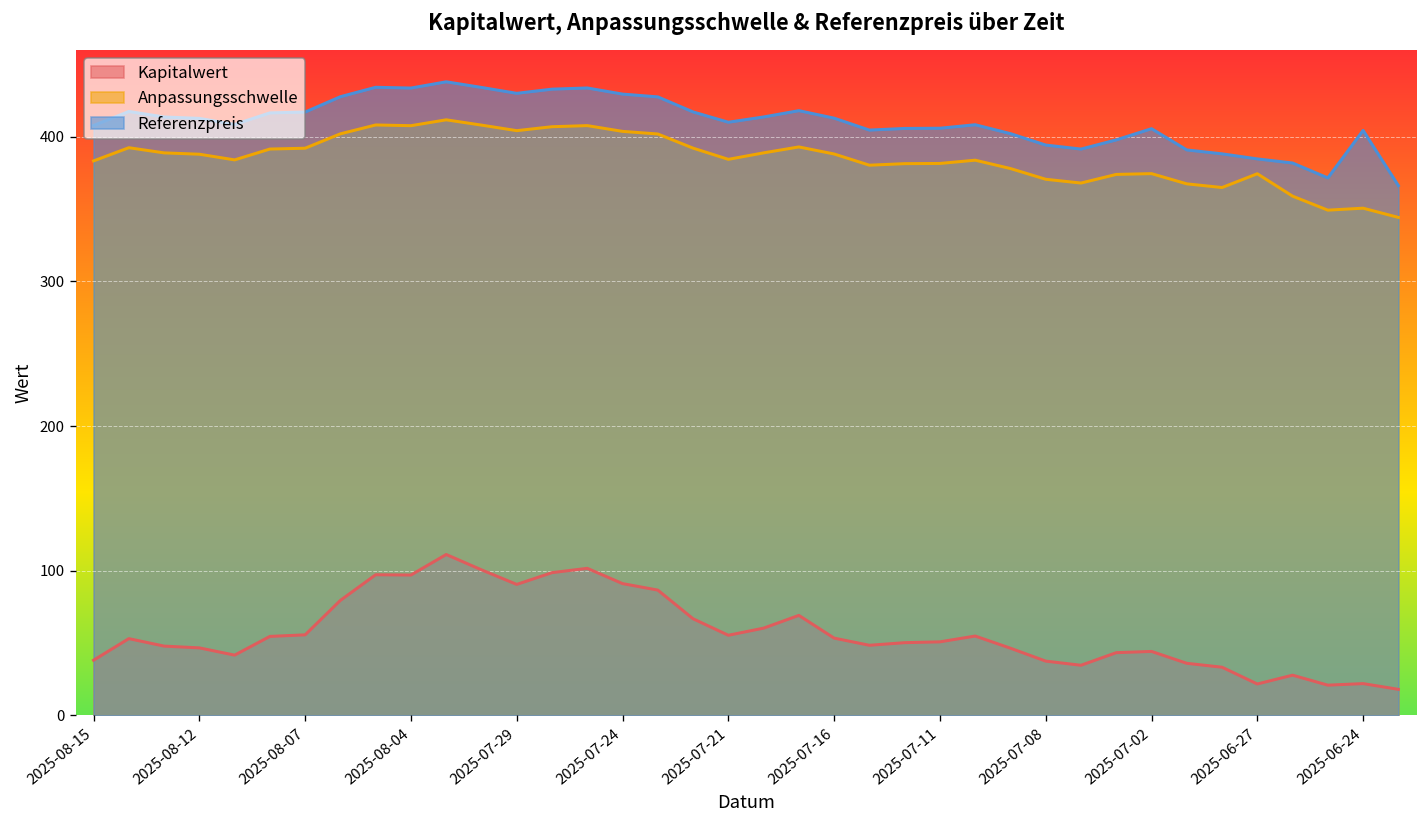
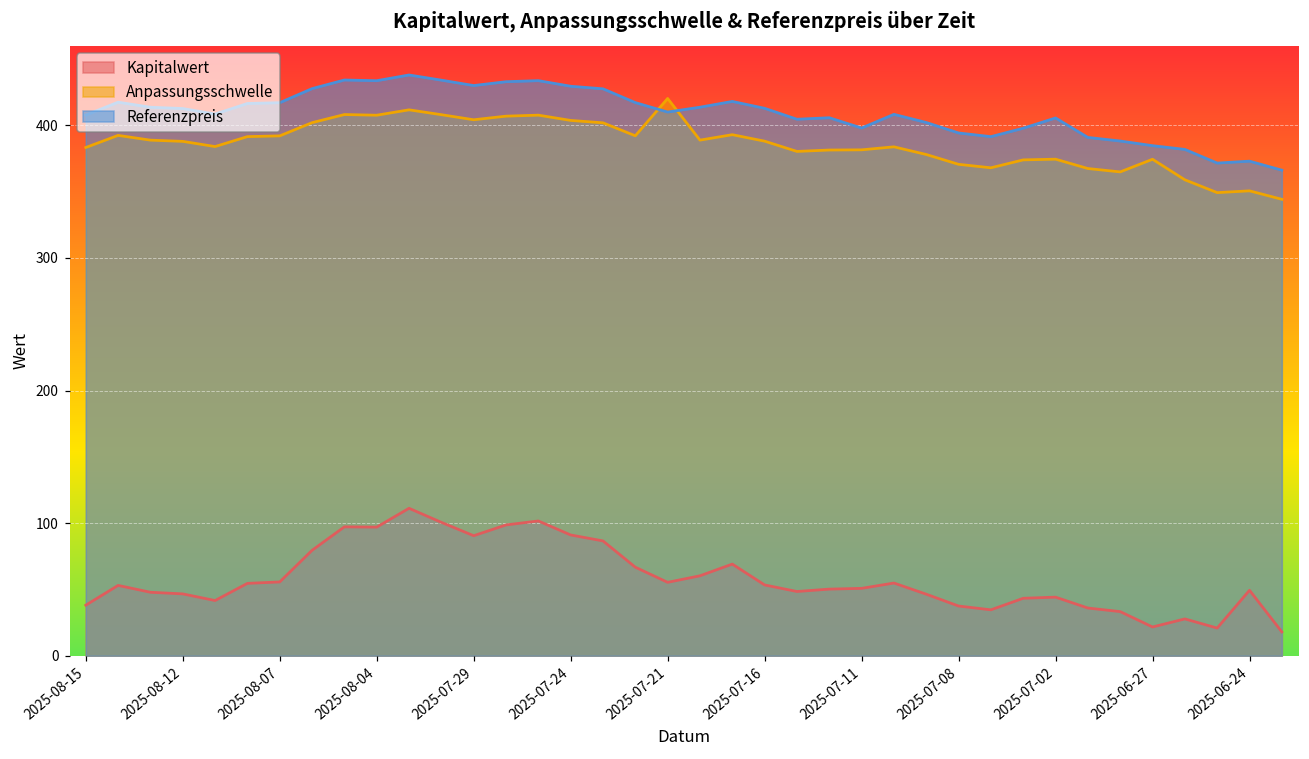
  {
    "Kapitalwert": {
      "2025-08-15": 38,
      "2025-08-12": 47,
      "2025-08-07": 56,
      "2025-08-04": 97,
      "2025-07-29": 91,
      "2025-07-24": 91,
      "2025-07-21": 55,
      "2025-07-16": 53,
      "2025-07-11": 51,
      "2025-07-08": 38,
      "2025-07-02": 44,
      "2025-06-27": 22,
-     "2025-06-24": 22
+     "2025-06-24": 49
    },
    "Anpassungsschwelle": {
      "2025-08-15": 383,
      "2025-08-12": 388,
      "2025-08-07": 392,
      "2025-08-04": 408,
      "2025-07-29": 404,
      "2025-07-24": 404,
-     "2025-07-21": 384,
+     "2025-07-21": 420,
      "2025-07-16": 388,
      "2025-07-11": 382,
      "2025-07-08": 371,
      "2025-07-02": 375,
      "2025-06-27": 374,
      "2025-06-24": 351
    },
    "Referenzpreis": {
      "2025-08-04": 434,
      "2025-07-29": 430,
      "2025-07-24": 430,
      "2025-07-21": 410,
      "2025-07-16": 413,
-     "2025-07-11": 406,
+     "2025-07-11": 398,
      "2025-07-08": 394,
      "2025-07-02": 406,
      "2025-06-27": 385,
-     "2025-06-24": 404
+     "2025-06-24": 373
    }
  }
